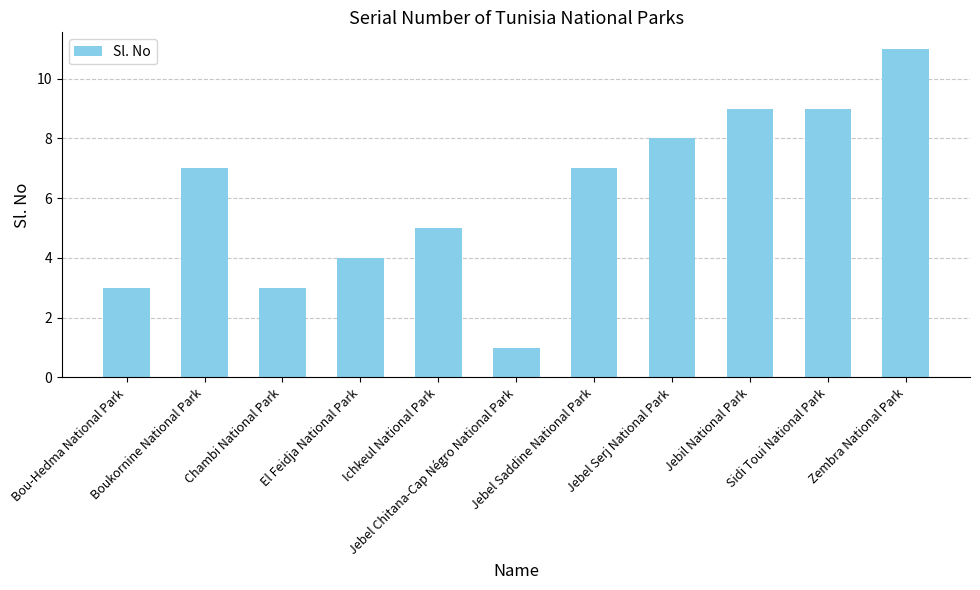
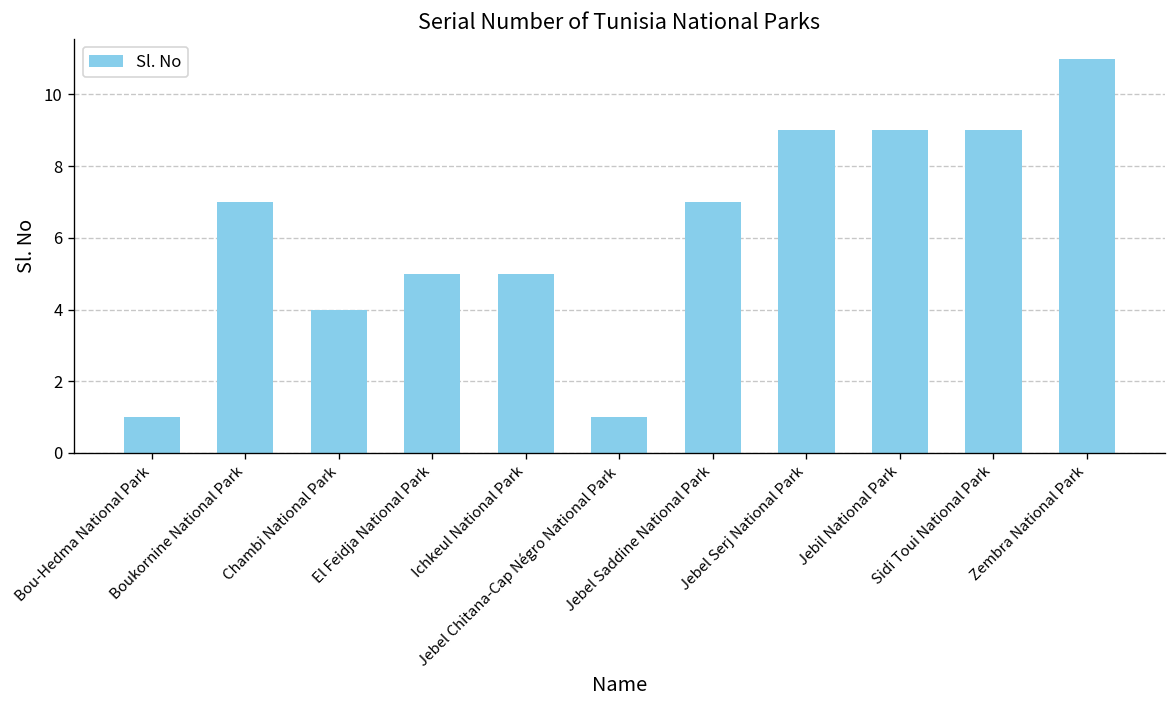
  {
-   "Bou-Hedma National Park": 3,
+   "Bou-Hedma National Park": 1,
    "Boukornine National Park": 7,
-   "Chambi National Park": 3,
-   "El Feidja National Park": 4,
+   "Chambi National Park": 4,
+   "El Feidja National Park": 5,
    "Ichkeul National Park": 5,
    "Jebel Chitana-Cap Négro National Park": 1,
    "Jebel Saddine National Park": 7,
-   "Jebel Serj National Park": 8,
+   "Jebel Serj National Park": 9,
    "Jebil National Park": 9,
    "Sidi Toui National Park": 9,
    "Zembra National Park": 11
  }
